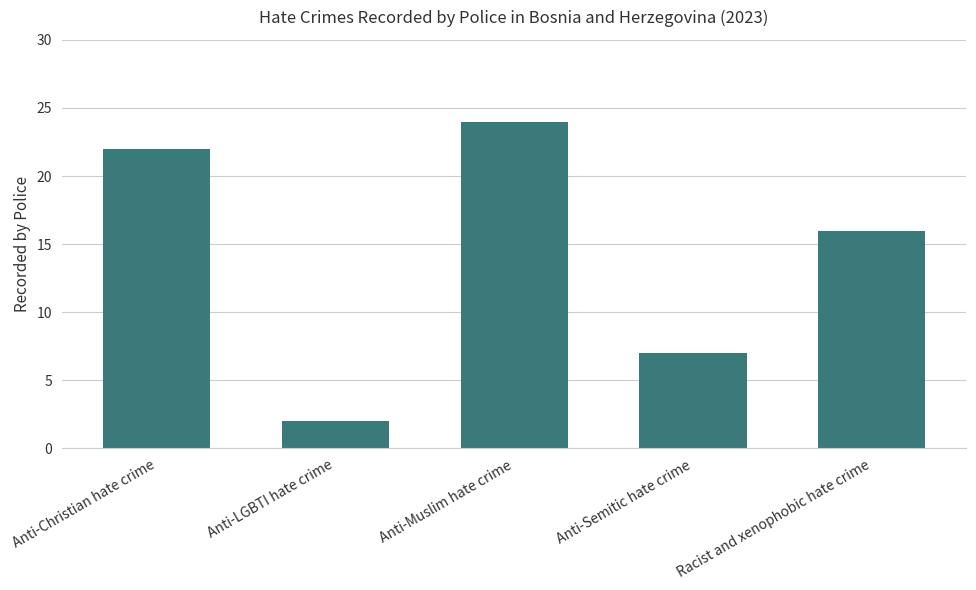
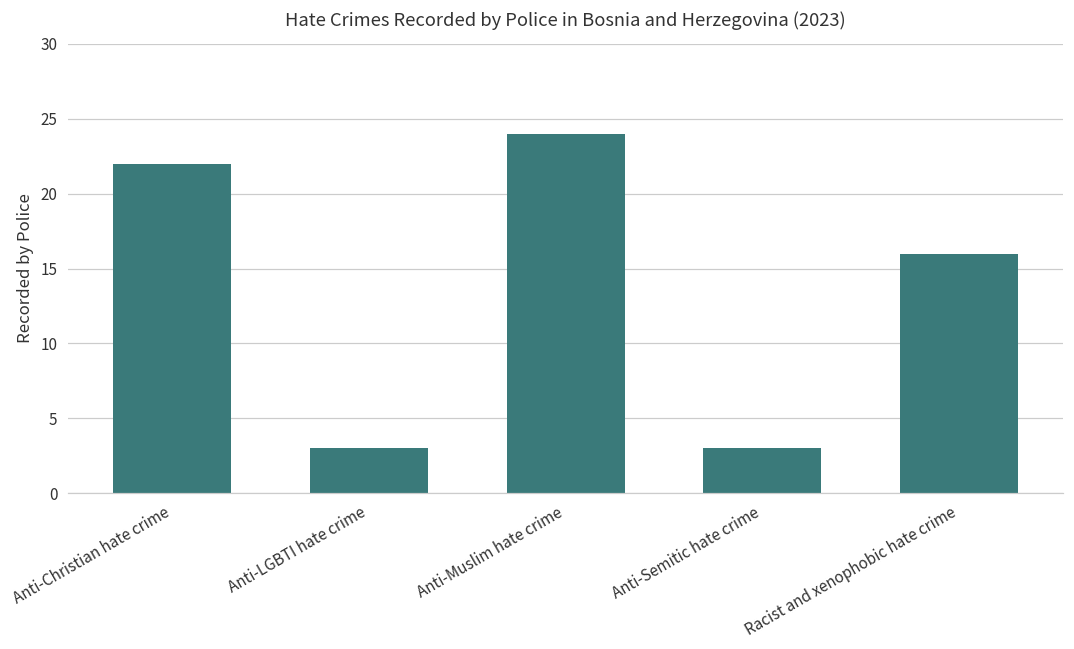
  {
    "Anti-Christian hate crime": 22,
-   "Anti-LGBTI hate crime": 2,
+   "Anti-LGBTI hate crime": 3,
    "Anti-Muslim hate crime": 24,
-   "Anti-Semitic hate crime": 7,
+   "Anti-Semitic hate crime": 3,
    "Racist and xenophobic hate crime": 16
  }
